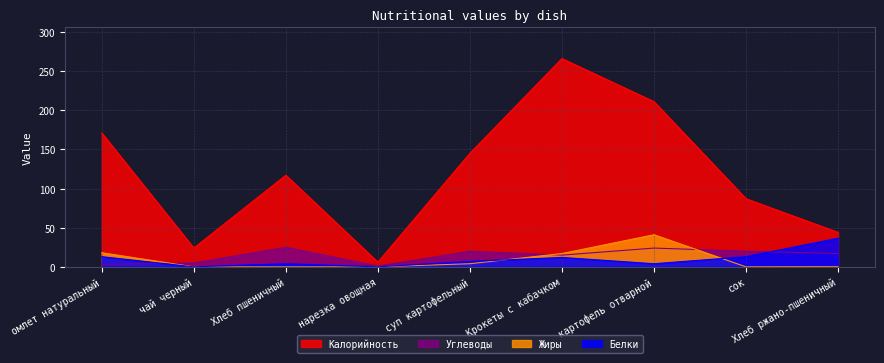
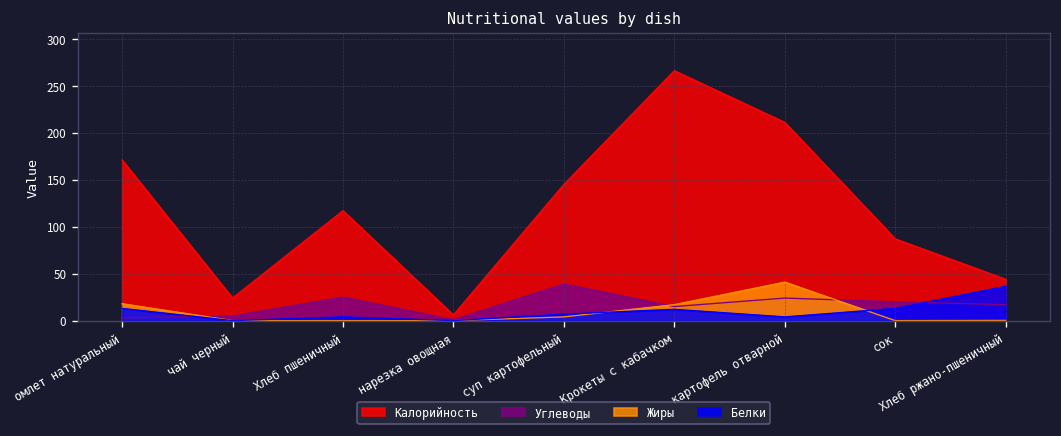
  {
    "Калорийность": {
      "омлет натуральный": 170,
      "чай черный": 20,
      "Хлеб пшеничный": 120,
      "нарезка овощная": 10,
      "суп картофельный": 150,
      "Крокеты с кабачком": 270,
      "картофель отварной": 210,
      "сок": 90,
      "Хлеб ржано-пшеничный": 40
    },
    "Углеводы": {
      "омлет натуральный": 0,
      "чай черный": 10,
      "Хлеб пшеничный": 30,
-     "суп картофельный": 20,
+     "суп картофельный": 40,
      "картофель отварной": 20,
      "сок": 20,
      "Хлеб ржано-пшеничный": 20
    },
    "Жиры": {
      "омлет натуральный": 20,
      "Хлеб пшеничный": 0,
      "картофель отварной": 40,
      "сок": 0,
      "Хлеб ржано-пшеничный": 0
    },
    "Белки": {
      "омлет натуральный": 10,
      "Хлеб пшеничный": 0,
      "картофель отварной": 0,
      "сок": 10,
      "Хлеб ржано-пшеничный": 40
    }
  }
